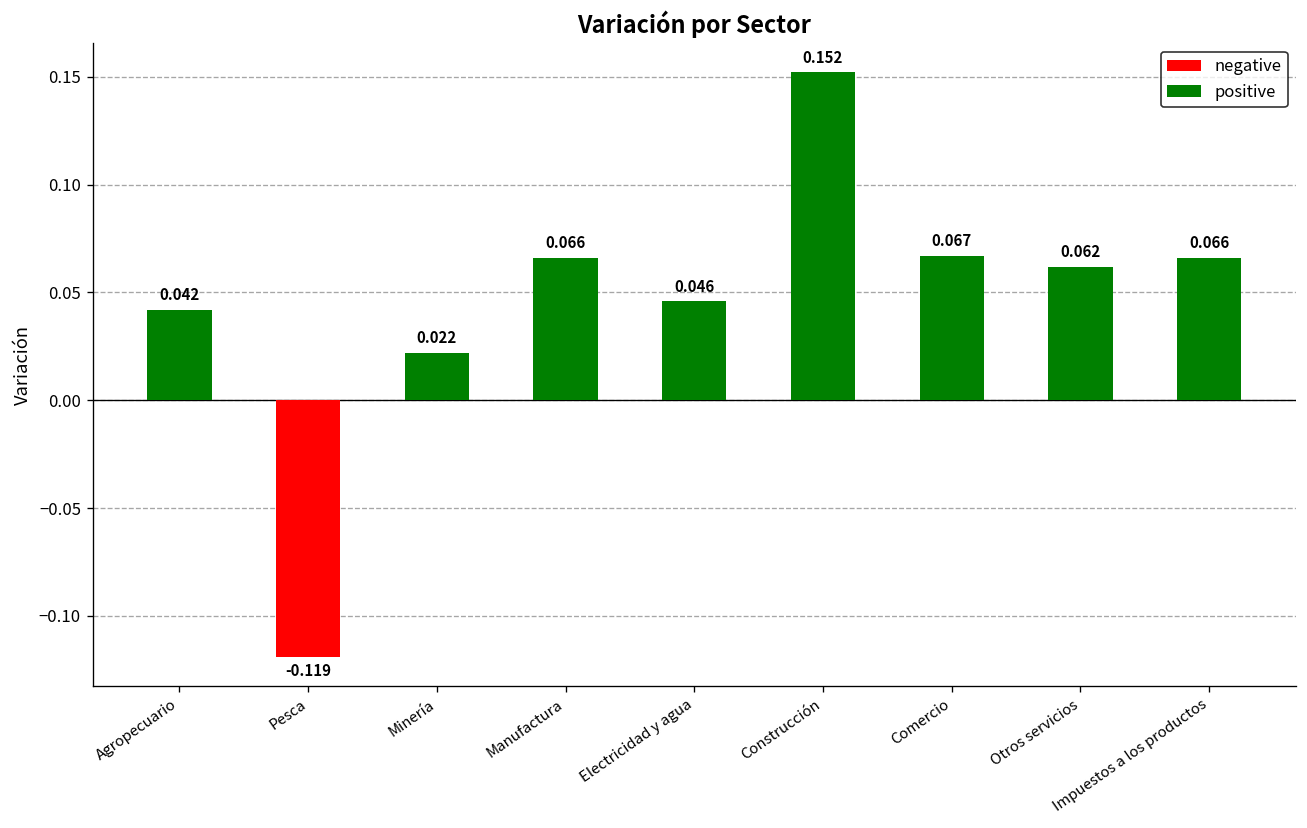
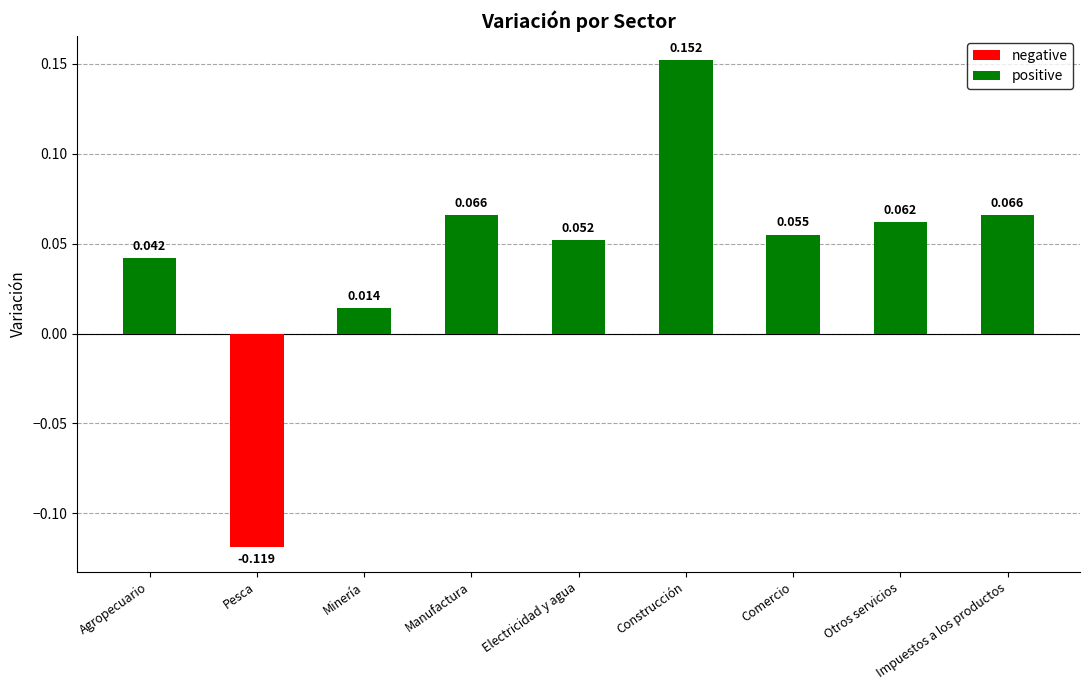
  {
    "Agropecuario": 0.042,
    "Pesca": -0.119,
-   "Minería": 0.022,
+   "Minería": 0.014,
    "Manufactura": 0.066,
-   "Electricidad y agua": 0.046,
+   "Electricidad y agua": 0.052,
    "Construcción": 0.152,
-   "Comercio": 0.067,
+   "Comercio": 0.055,
    "Otros servicios": 0.062,
    "Impuestos a los productos": 0.066
  }
